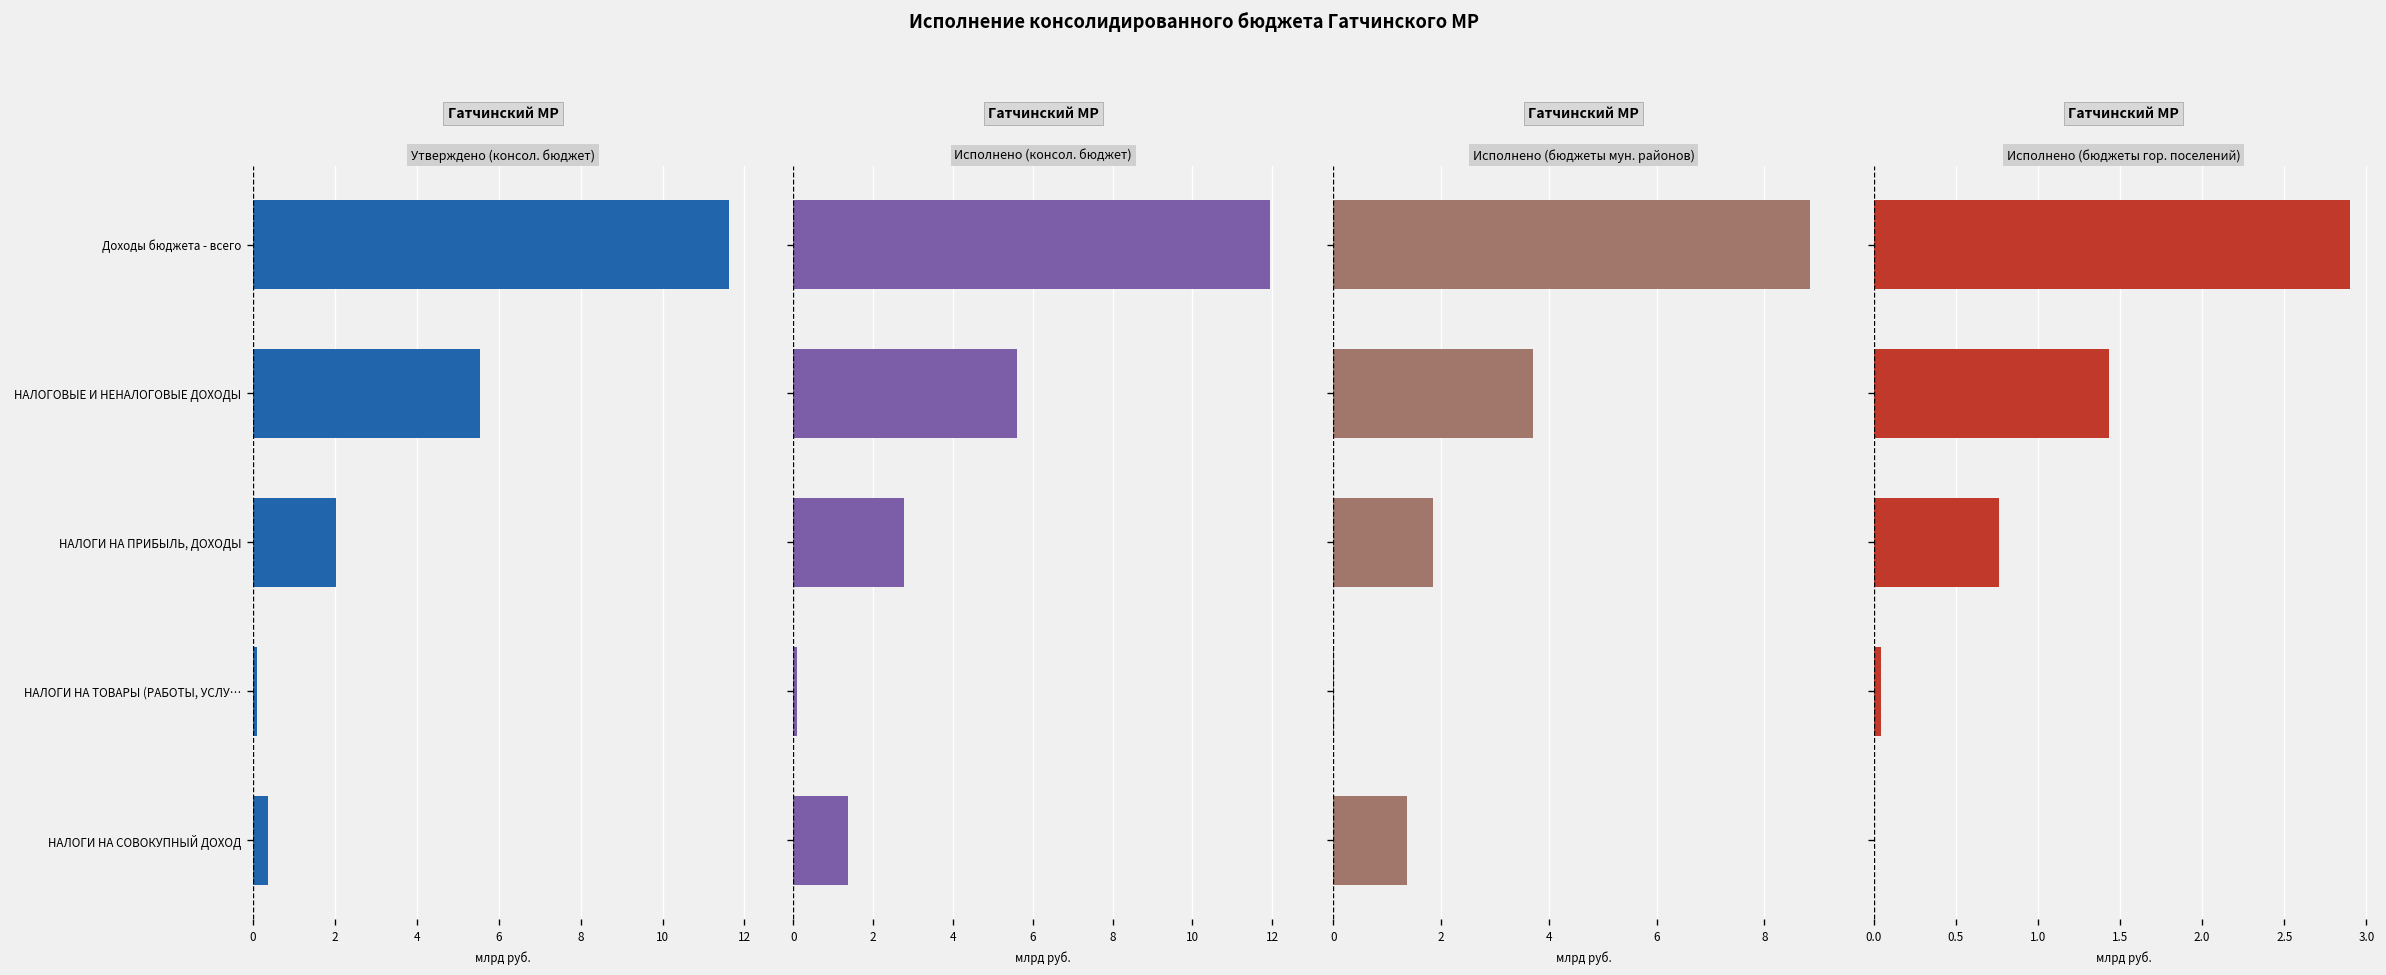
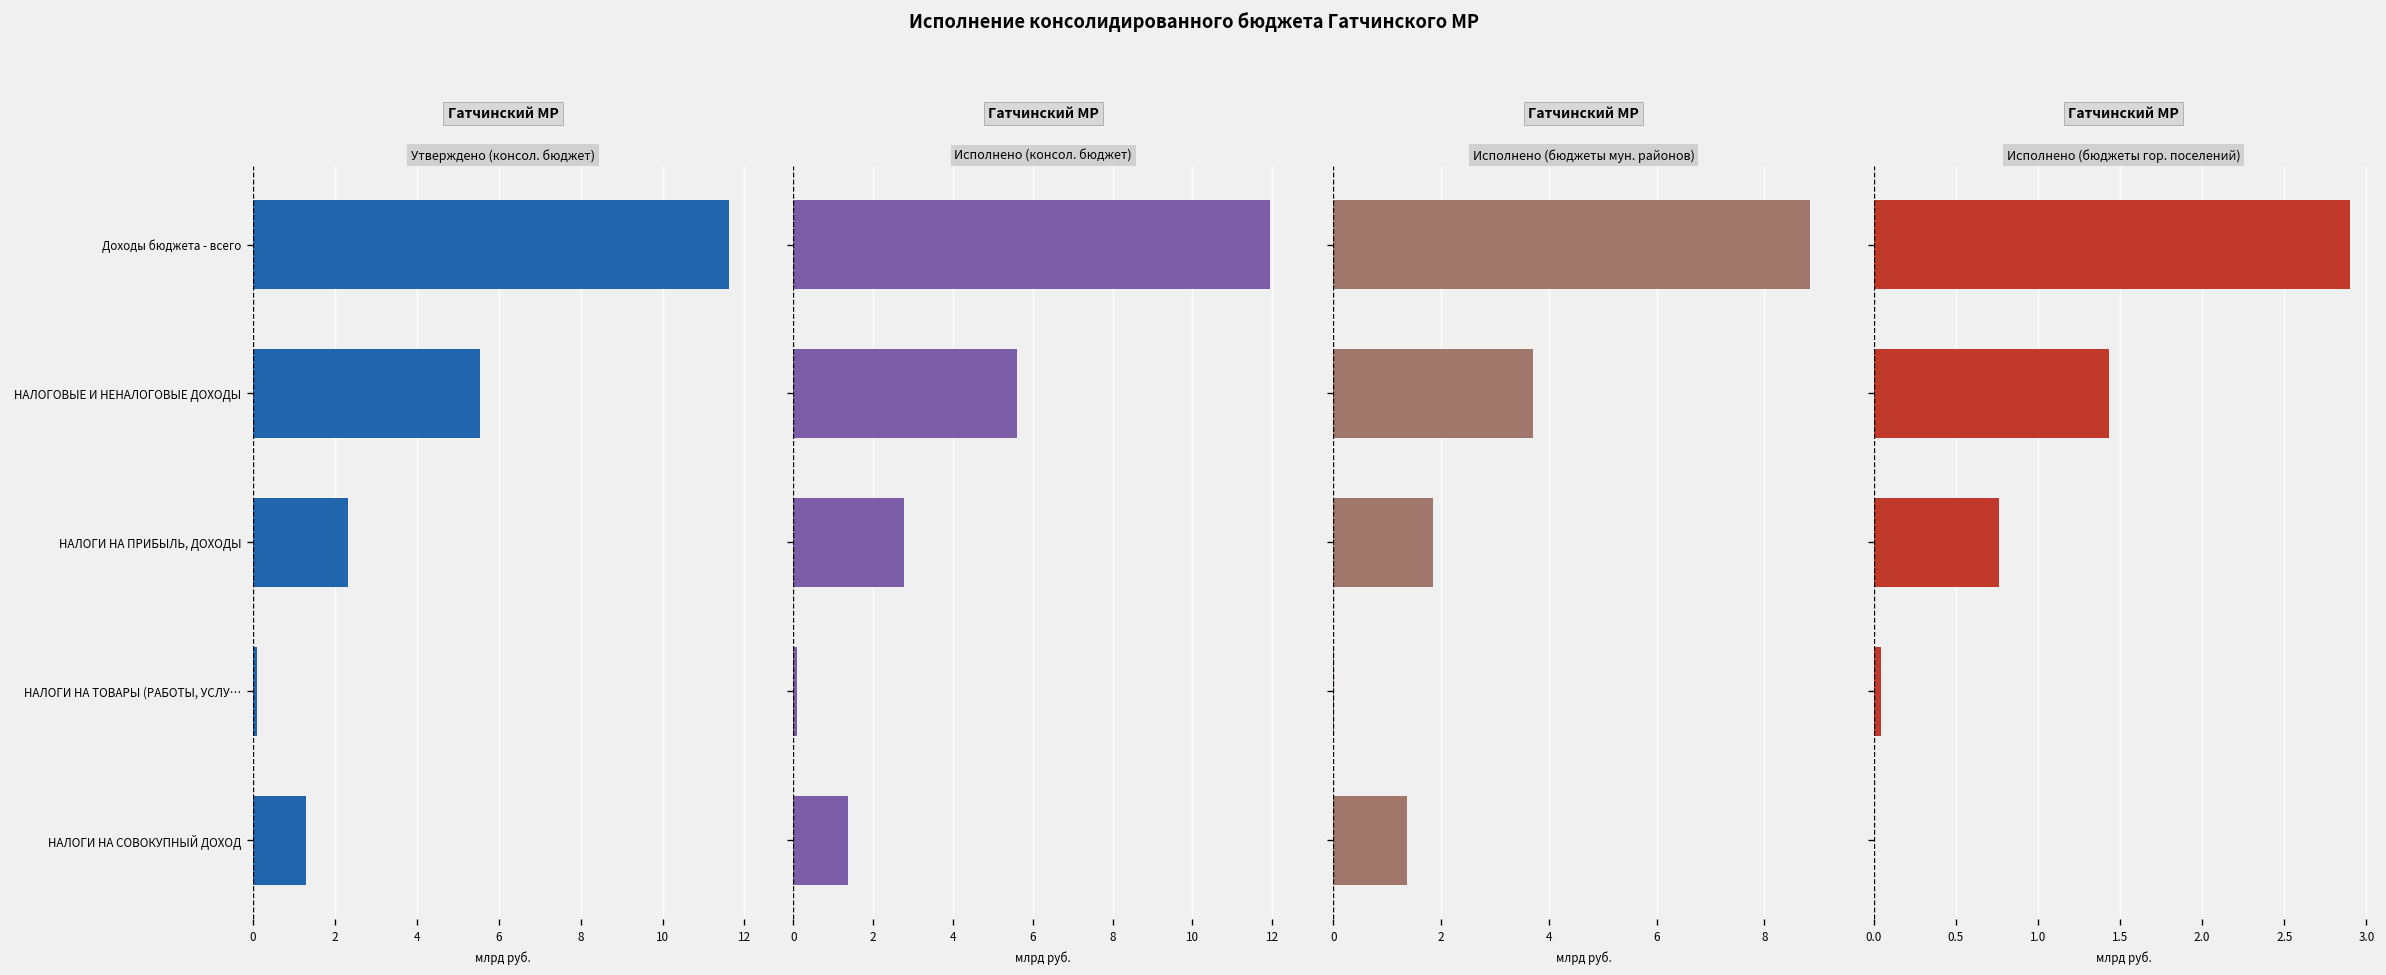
  {
    "Утверждено (консол. бюджет)": {
      "Доходы бюджета - всего": 11.6,
      "НАЛОГОВЫЕ И НЕНАЛОГОВЫЕ ДОХОДЫ": 5.6,
-     "НАЛОГИ НА ПРИБЫЛЬ, ДОХОДЫ": 2.0,
+     "НАЛОГИ НА ПРИБЫЛЬ, ДОХОДЫ": 2.3,
      "НАЛОГИ НА ТОВАРЫ (РАБОТЫ, УСЛУ…": 0.1,
-     "НАЛОГИ НА СОВОКУПНЫЙ ДОХОД": 0.4
+     "НАЛОГИ НА СОВОКУПНЫЙ ДОХОД": 1.3
    }
  }
